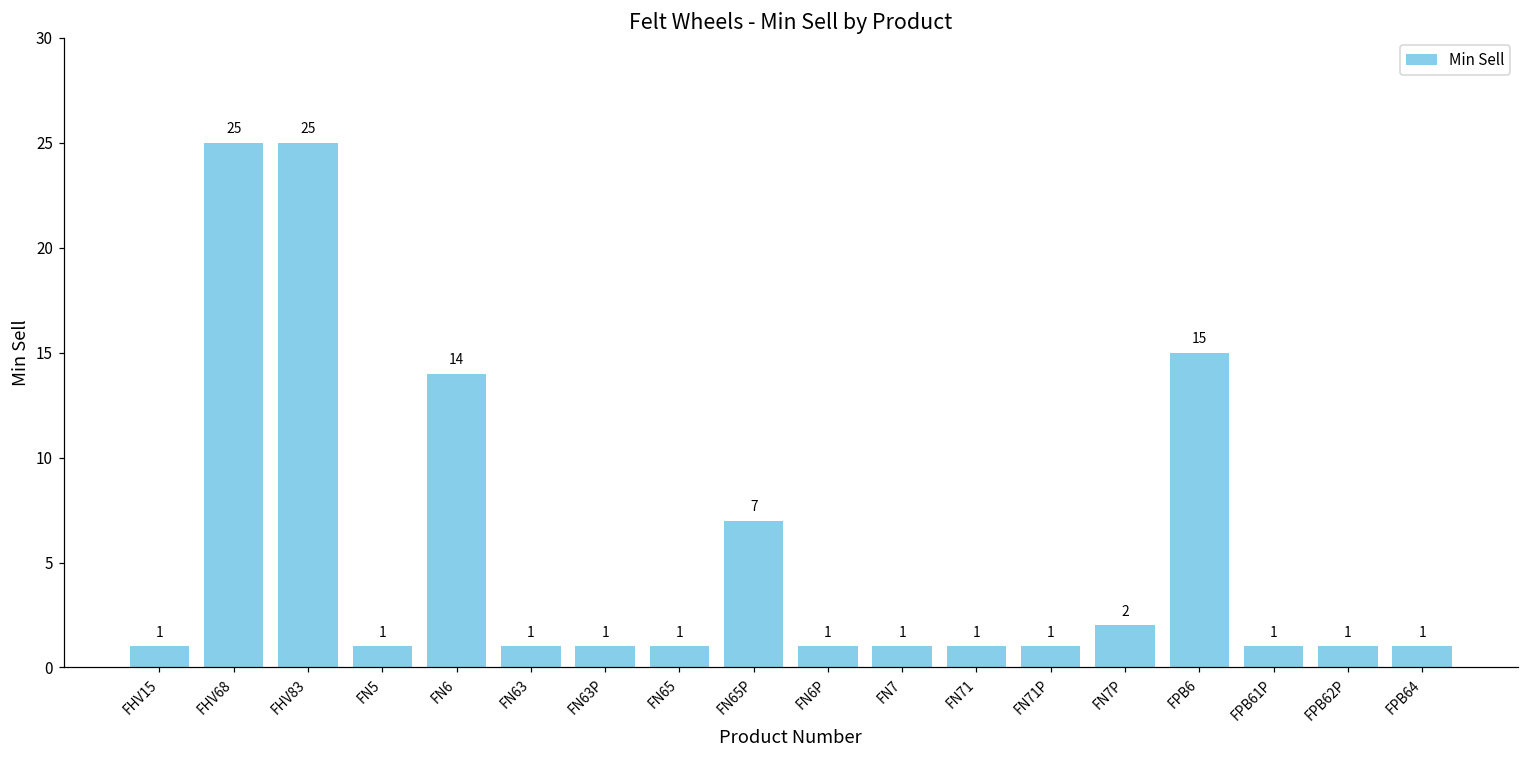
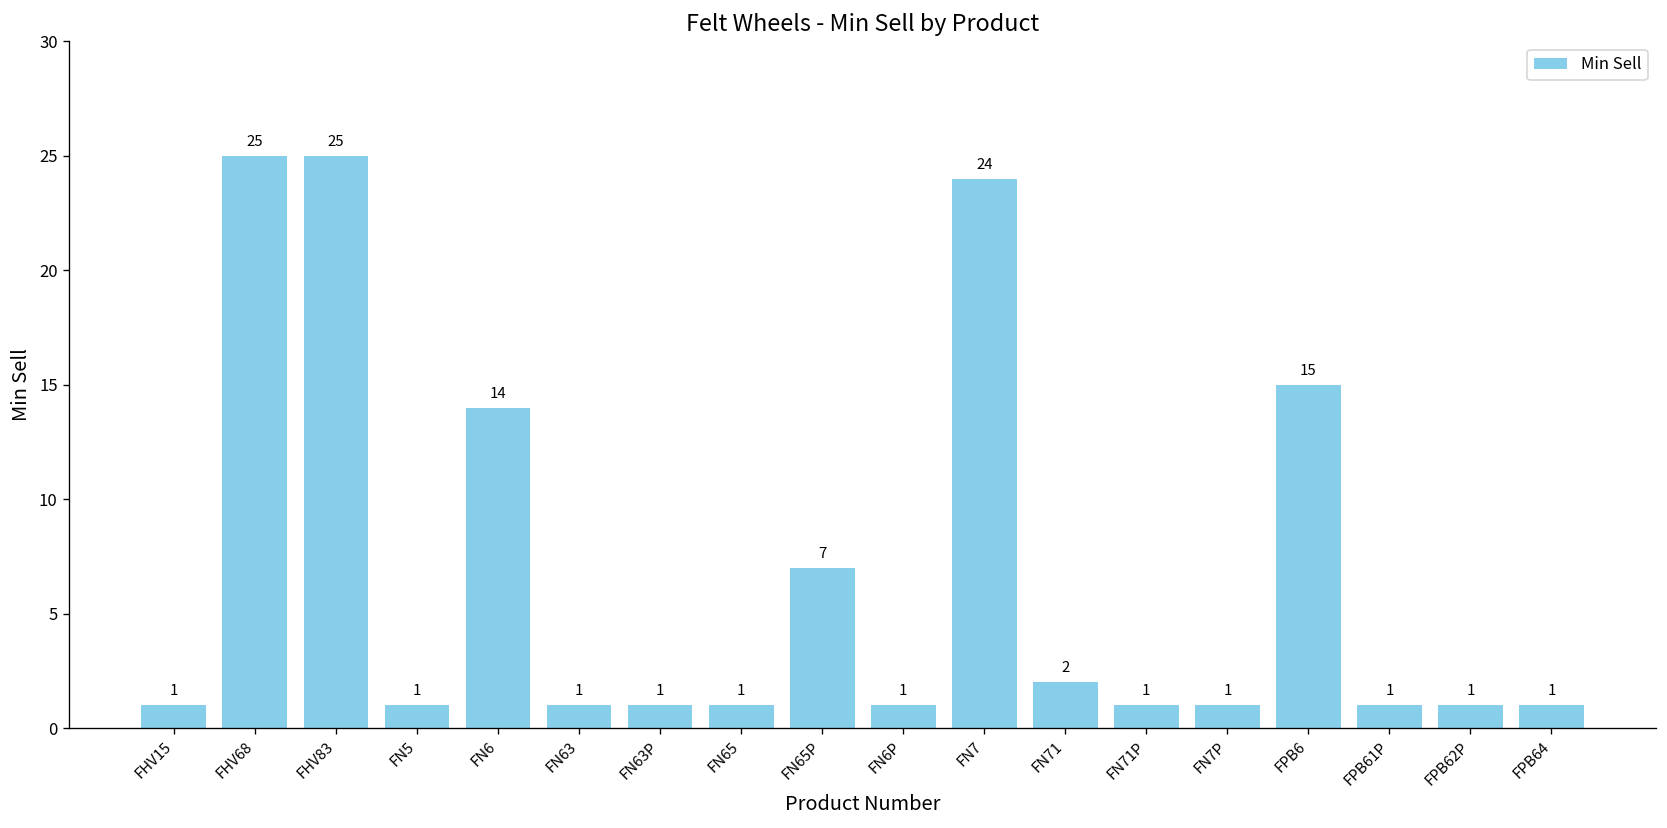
  {
    "FHV15": 1,
    "FHV68": 25,
    "FHV83": 25,
    "FN5": 1,
    "FN6": 14,
    "FN63": 1,
    "FN63P": 1,
    "FN65": 1,
    "FN65P": 7,
    "FN6P": 1,
-   "FN7": 1,
-   "FN71": 1,
+   "FN7": 24,
+   "FN71": 2,
    "FN71P": 1,
-   "FN7P": 2,
+   "FN7P": 1,
    "FPB6": 15,
    "FPB61P": 1,
    "FPB62P": 1,
    "FPB64": 1
  }
